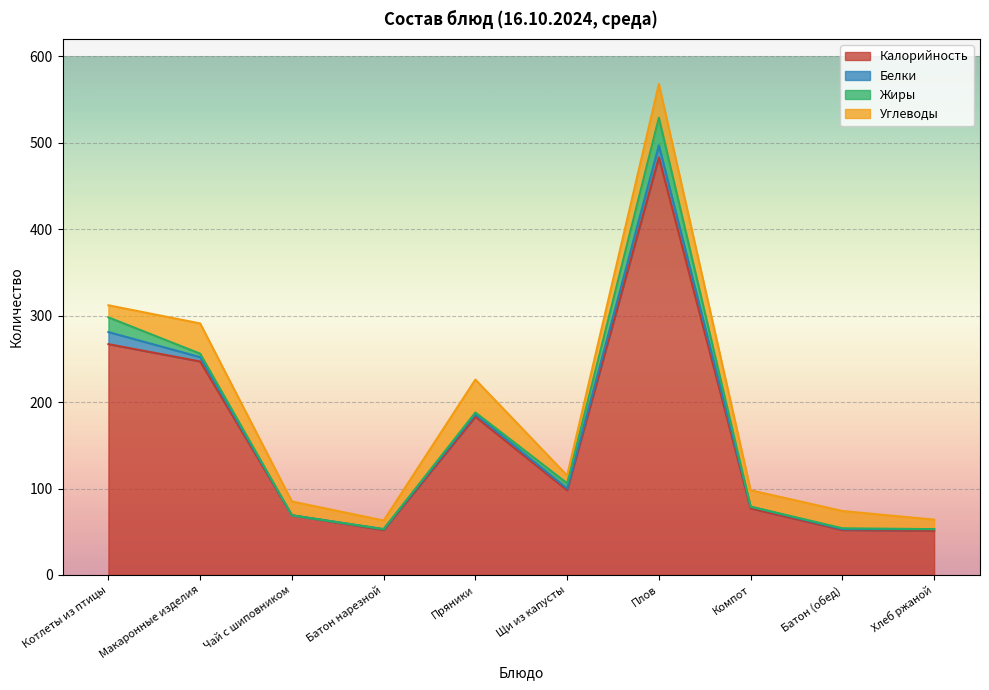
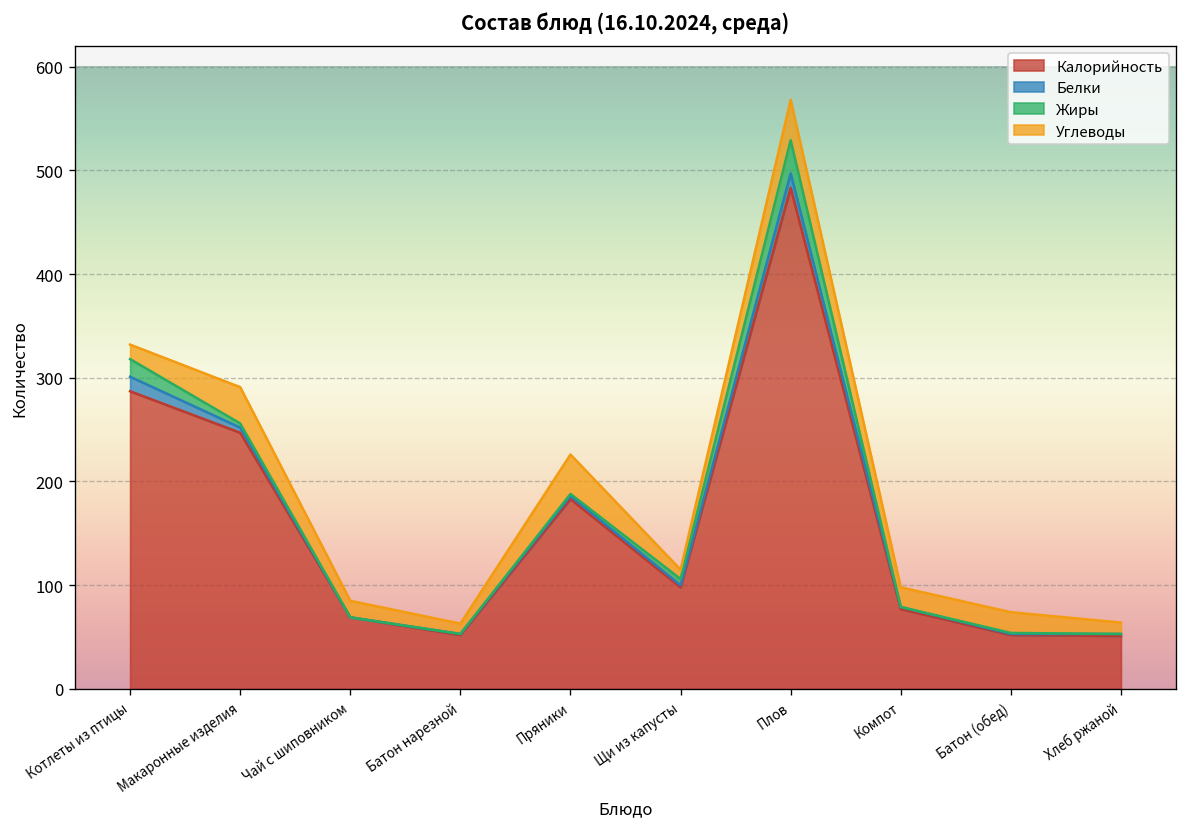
  {
    "Калорийность": {
-     "Котлеты из птицы": 270,
+     "Котлеты из птицы": 290,
      "Макаронные изделия": 250,
      "Пряники": 180,
      "Плов": 480
    },
    "Белки": {
      "Котлеты из птицы": 10,
      "Макаронные изделия": 10,
      "Плов": 10
    },
    "Жиры": {
      "Котлеты из птицы": 20,
      "Макаронные изделия": 0,
      "Щи из капусты": 10,
      "Плов": 30
    },
    "Углеводы": {
      "Котлеты из птицы": 10,
      "Макаронные изделия": 40,
      "Чай с шиповником": 20,
      "Батон нарезной": 10,
      "Пряники": 40,
      "Щи из капусты": 10,
      "Плов": 40,
      "Компот": 20,
      "Батон (обед)": 20,
      "Хлеб ржаной": 10
    }
  }
